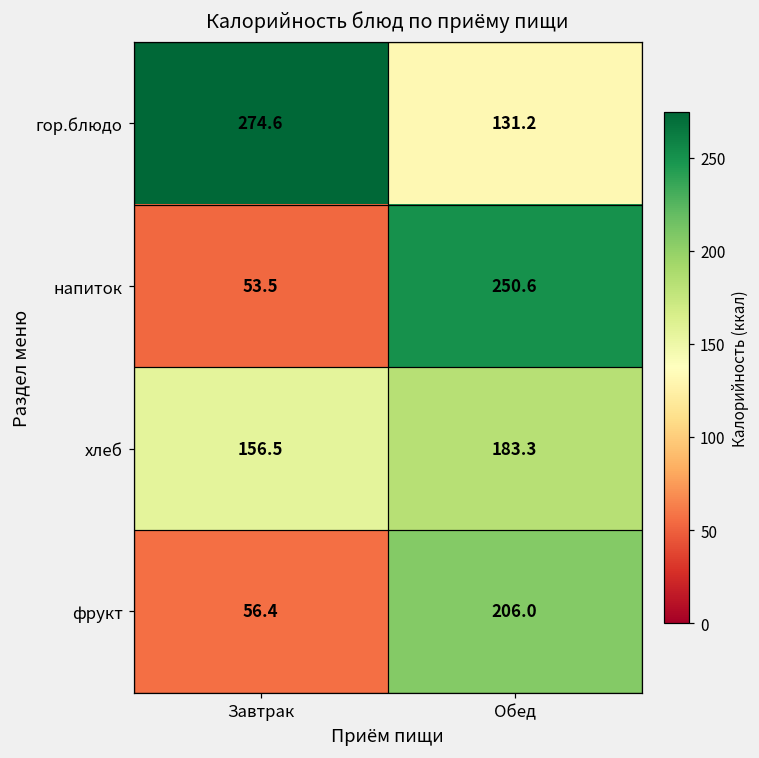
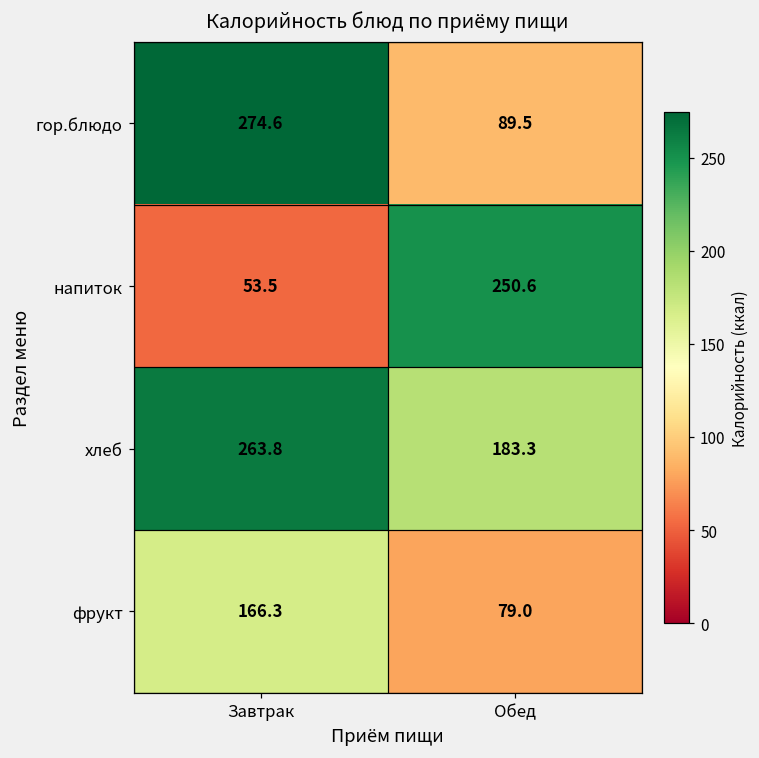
  {
    "гор.блюдо": {
      "Завтрак": 274.6,
-     "Обед": 131.2
+     "Обед": 89.5
    },
    "напиток": {
      "Завтрак": 53.5,
      "Обед": 250.6
    },
    "хлеб": {
-     "Завтрак": 156.5,
+     "Завтрак": 263.8,
      "Обед": 183.3
    },
    "фрукт": {
-     "Завтрак": 56.4,
-     "Обед": 206.0
+     "Завтрак": 166.3,
+     "Обед": 79.0
    }
  }
